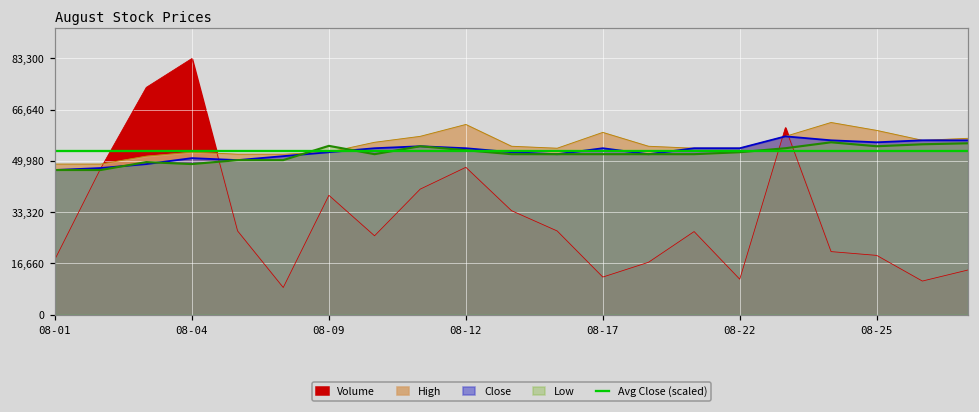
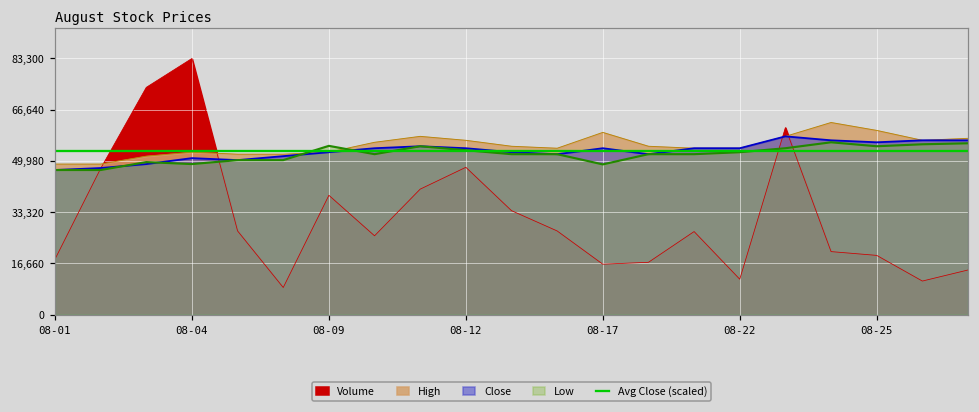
  {
    "Volume": {
      "08-01": "18,000",
      "08-04": "83,000",
      "08-09": "39,000",
      "08-12": "48,000",
-     "08-17": "12,000",
+     "08-17": "16,000",
      "08-22": "12,000",
      "08-25": "19,000"
    },
    "High": {
      "08-01": "49,000",
      "08-04": "53,000",
-     "08-12": "62,000",
+     "08-12": "57,000",
      "08-17": "59,000",
      "08-25": "60,000"
    },
    "Close": {
      "08-04": "51,000",
      "08-17": "54,000",
      "08-25": "56,000"
    },
    "Low": {
      "08-04": "49,000",
      "08-09": "55,000",
-     "08-17": "52,000",
+     "08-17": "49,000",
      "08-22": "53,000",
      "08-25": "55,000"
    }
  }
